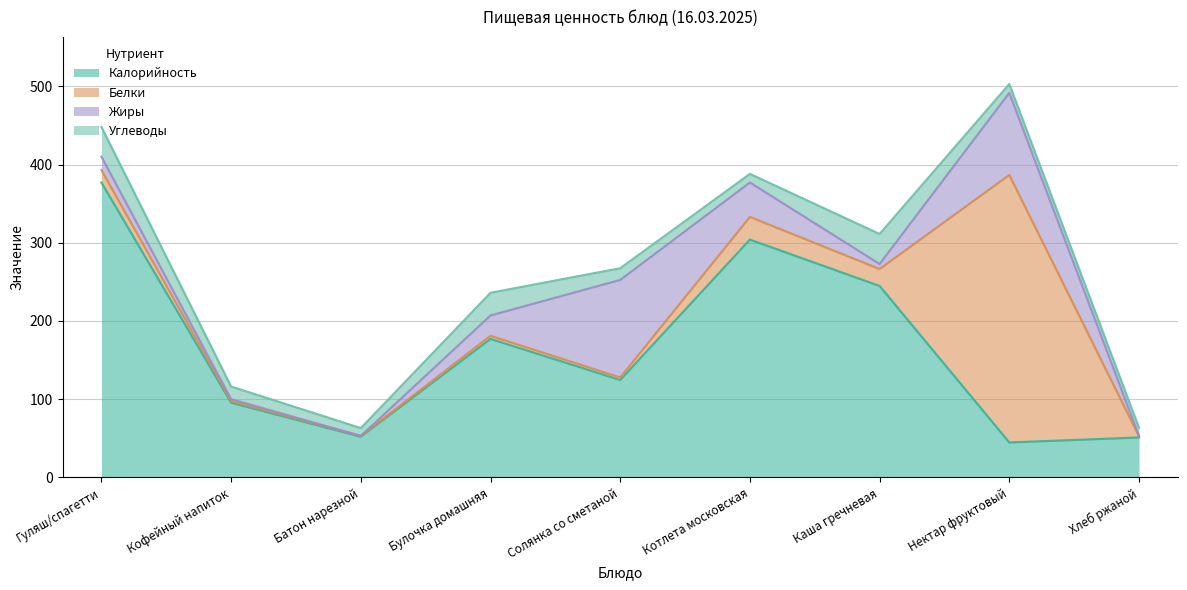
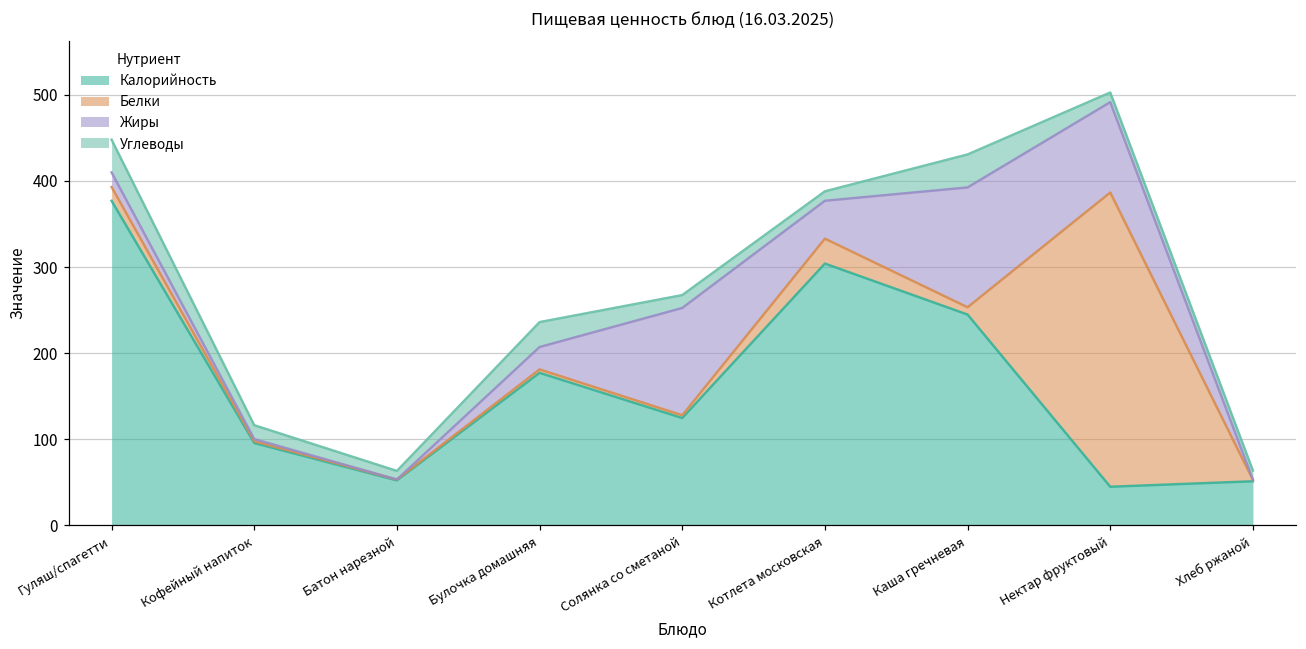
  {
    "Белки": {
      "Гуляш/спагетти": 20,
      "Булочка домашняя": 0,
      "Котлета московская": 30,
-     "Каша гречневая": 20,
+     "Каша гречневая": 10,
      "Нектар фруктовый": 340
    },
    "Жиры": {
      "Гуляш/спагетти": 20,
      "Булочка домашняя": 30,
      "Солянка со сметаной": 120,
      "Котлета московская": 40,
-     "Каша гречневая": 10,
+     "Каша гречневая": 140,
      "Нектар фруктовый": 110
    }
  }
